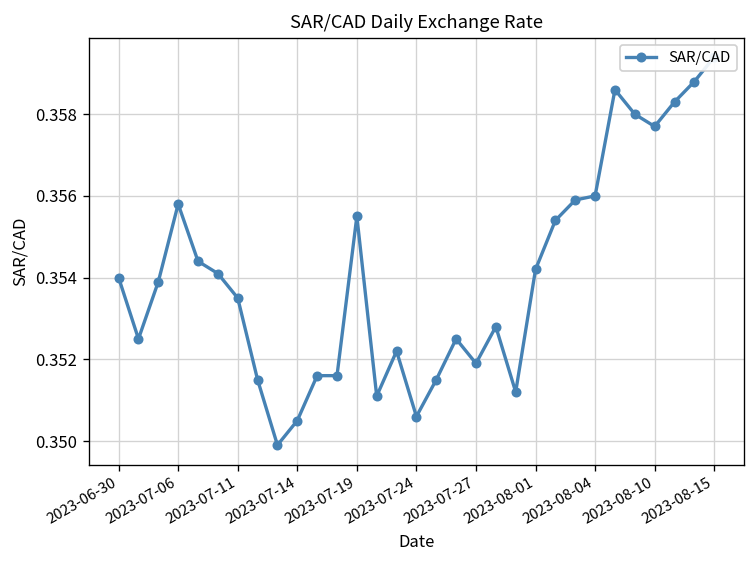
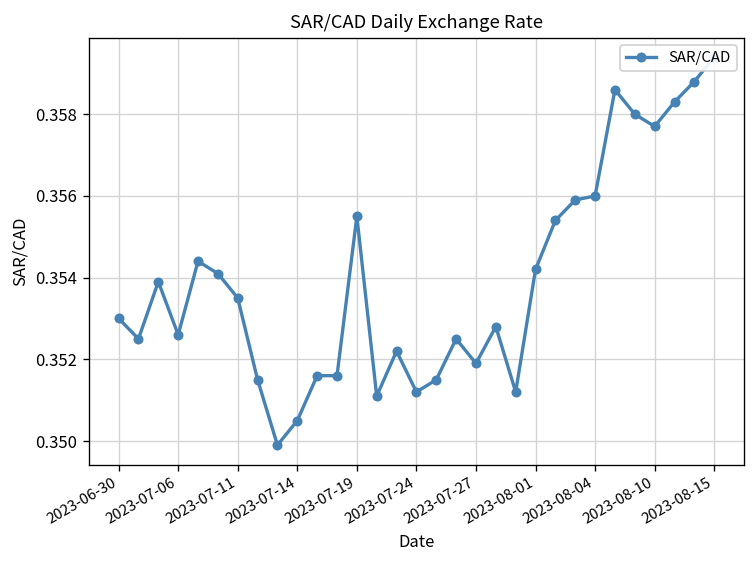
  {
-   "2023-06-30": 0.354,
-   "2023-07-06": 0.3558,
+   "2023-06-30": 0.353,
+   "2023-07-06": 0.3526,
    "2023-07-11": 0.3535,
    "2023-07-14": 0.3505,
    "2023-07-19": 0.3555,
-   "2023-07-24": 0.3506,
+   "2023-07-24": 0.3512,
    "2023-07-27": 0.3519,
    "2023-08-01": 0.3542,
    "2023-08-04": 0.3560,
    "2023-08-10": 0.3577
  }
